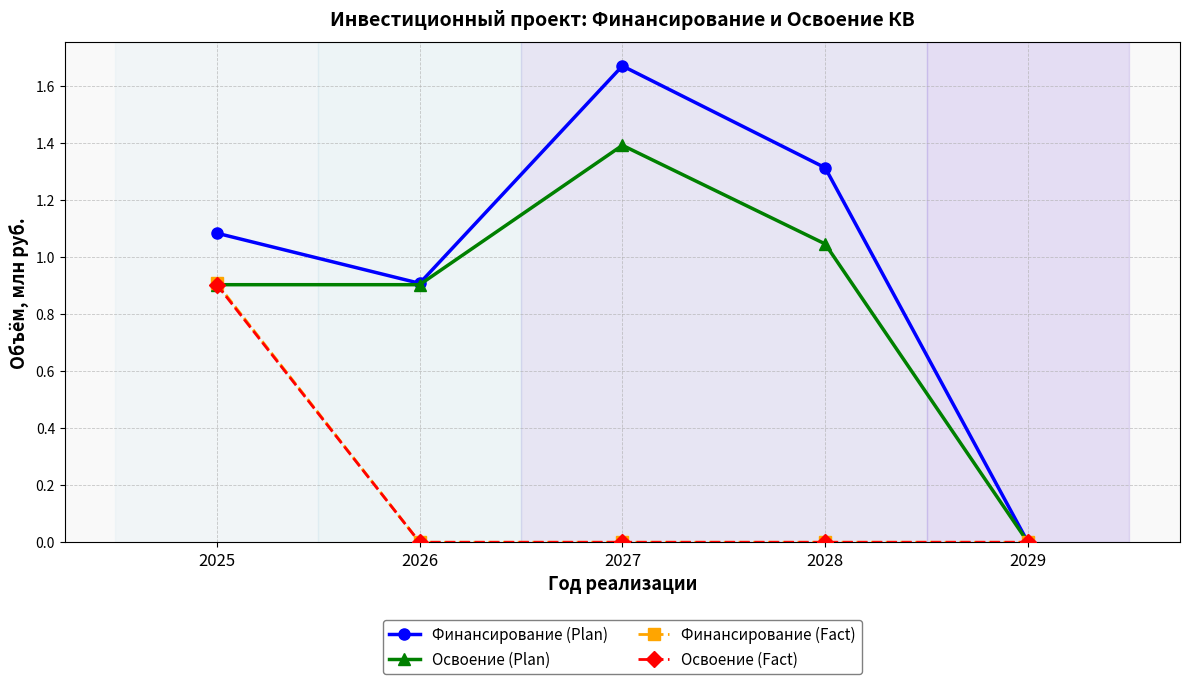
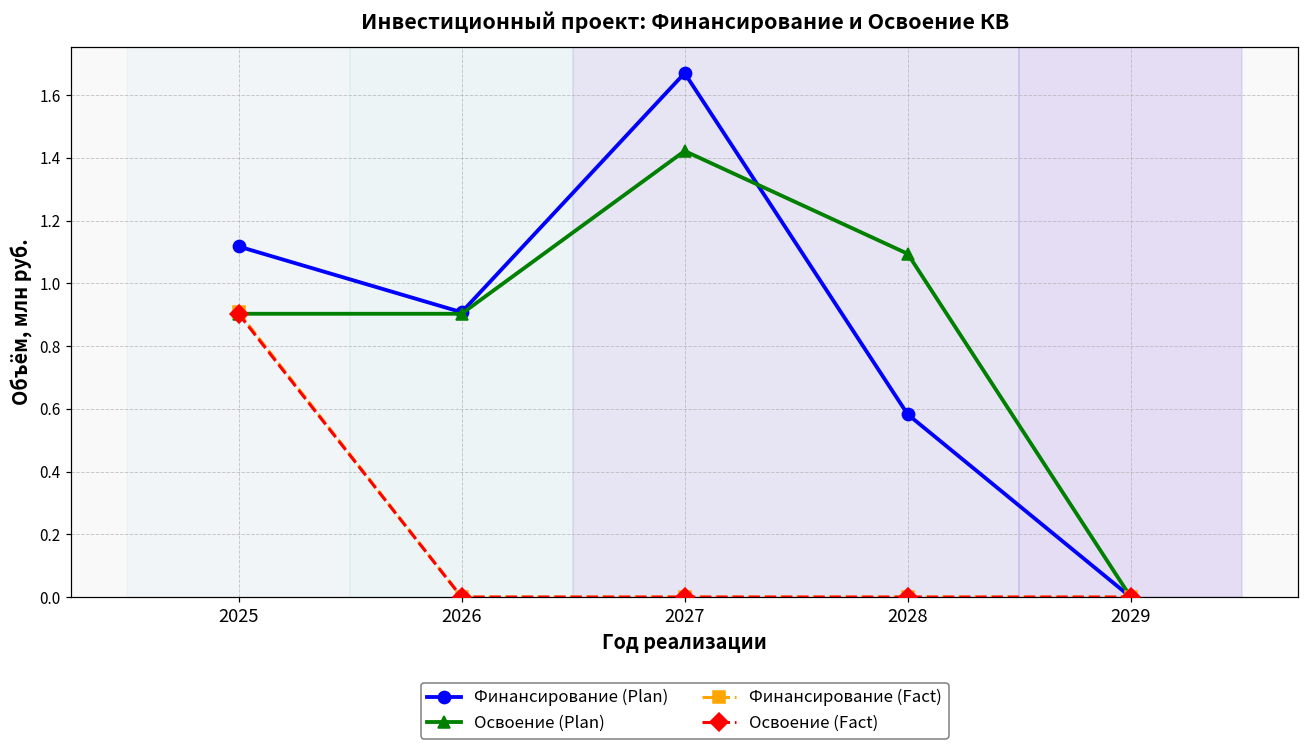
  {
    "Финансирование (Plan)": {
-     "2025": 1.08,
+     "2025": 1.12,
      "2027": 1.67,
-     "2028": 1.31
+     "2028": 0.58
    },
    "Освоение (Plan)": {
-     "2027": 1.39,
-     "2028": 1.05
+     "2027": 1.42,
+     "2028": 1.09
    }
  }
